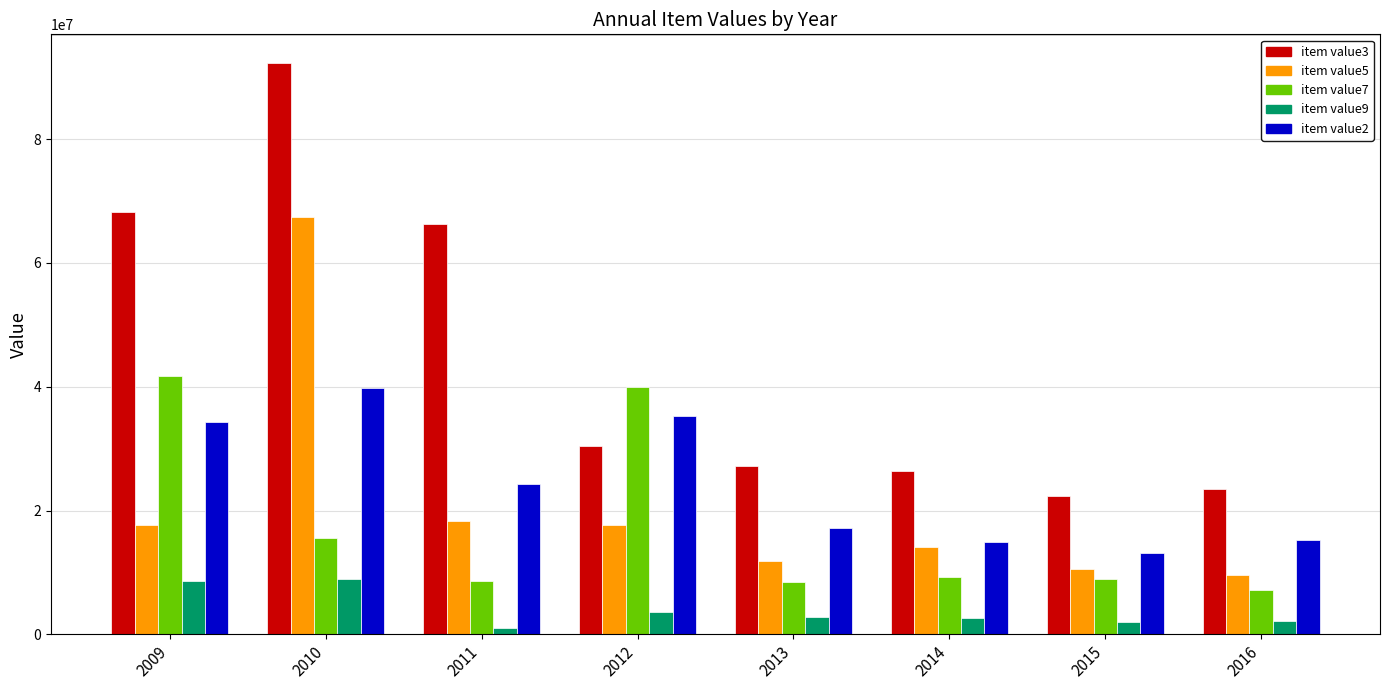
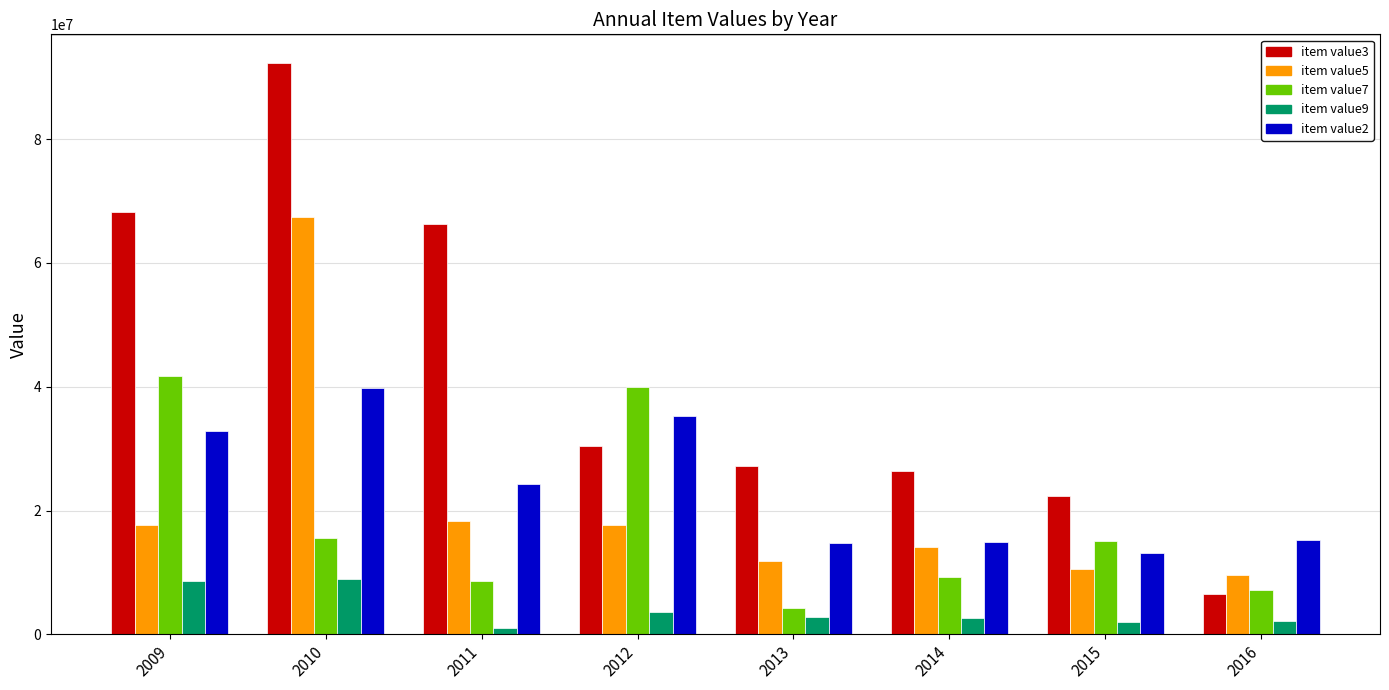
  {
    "item value3": {
      "2009": 68000000,
      "2010": 92000000,
      "2011": 66000000,
      "2012": 30000000,
      "2013": 27000000,
      "2014": 26000000,
      "2015": 22000000,
-     "2016": 24000000
+     "2016": 7000000
    },
    "item value5": {
      "2009": 18000000,
      "2010": 67000000,
      "2011": 18000000,
      "2012": 18000000,
      "2013": 12000000,
      "2014": 14000000,
      "2015": 11000000,
      "2016": 10000000
    },
    "item value7": {
      "2009": 42000000,
      "2010": 16000000,
      "2011": 9000000,
      "2012": 40000000,
-     "2013": 9000000,
+     "2013": 4000000,
      "2014": 9000000,
-     "2015": 9000000,
+     "2015": 15000000,
      "2016": 7000000
    },
    "item value9": {
      "2009": 9000000,
      "2010": 9000000,
      "2011": 1000000,
      "2012": 4000000,
      "2013": 3000000,
      "2014": 3000000,
      "2015": 2000000,
      "2016": 2000000
    },
    "item value2": {
-     "2009": 34000000,
+     "2009": 33000000,
      "2010": 40000000,
      "2011": 24000000,
      "2012": 35000000,
-     "2013": 17000000,
+     "2013": 15000000,
      "2014": 15000000,
      "2015": 13000000,
      "2016": 15000000
    }
  }
